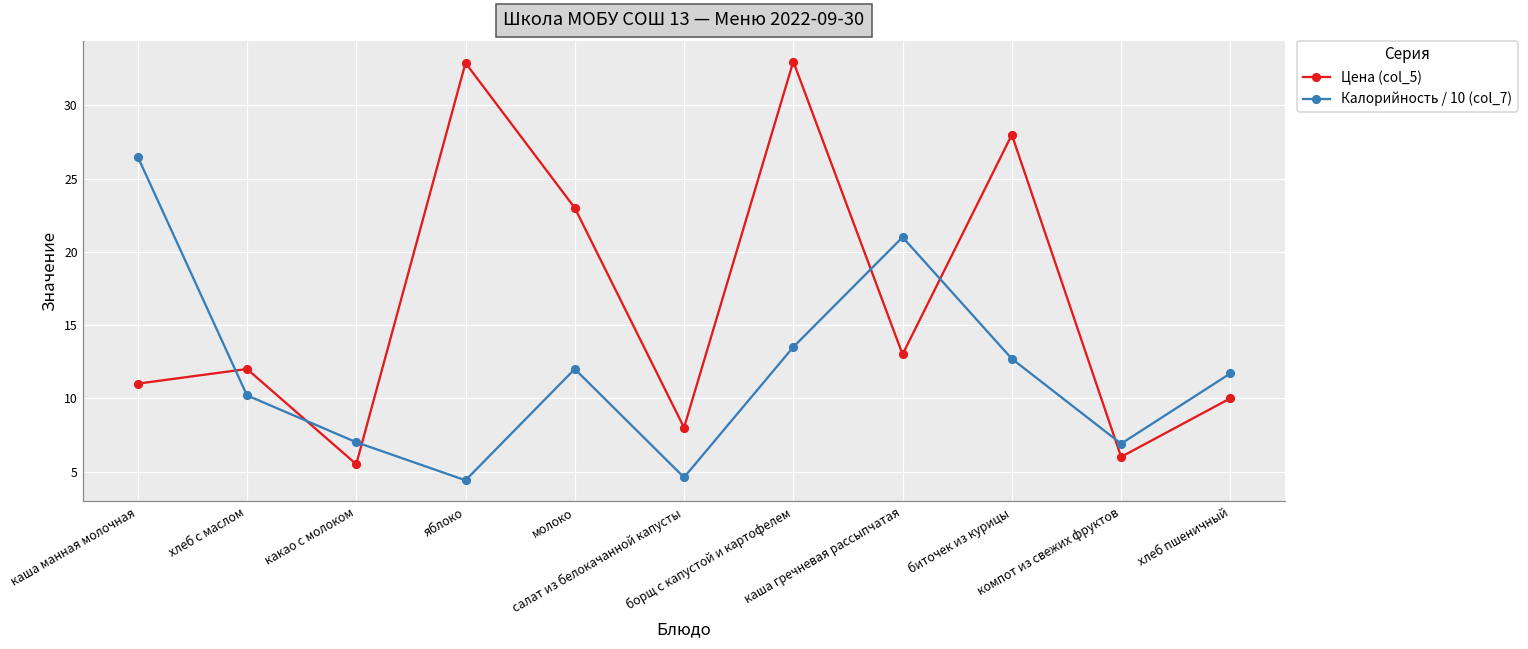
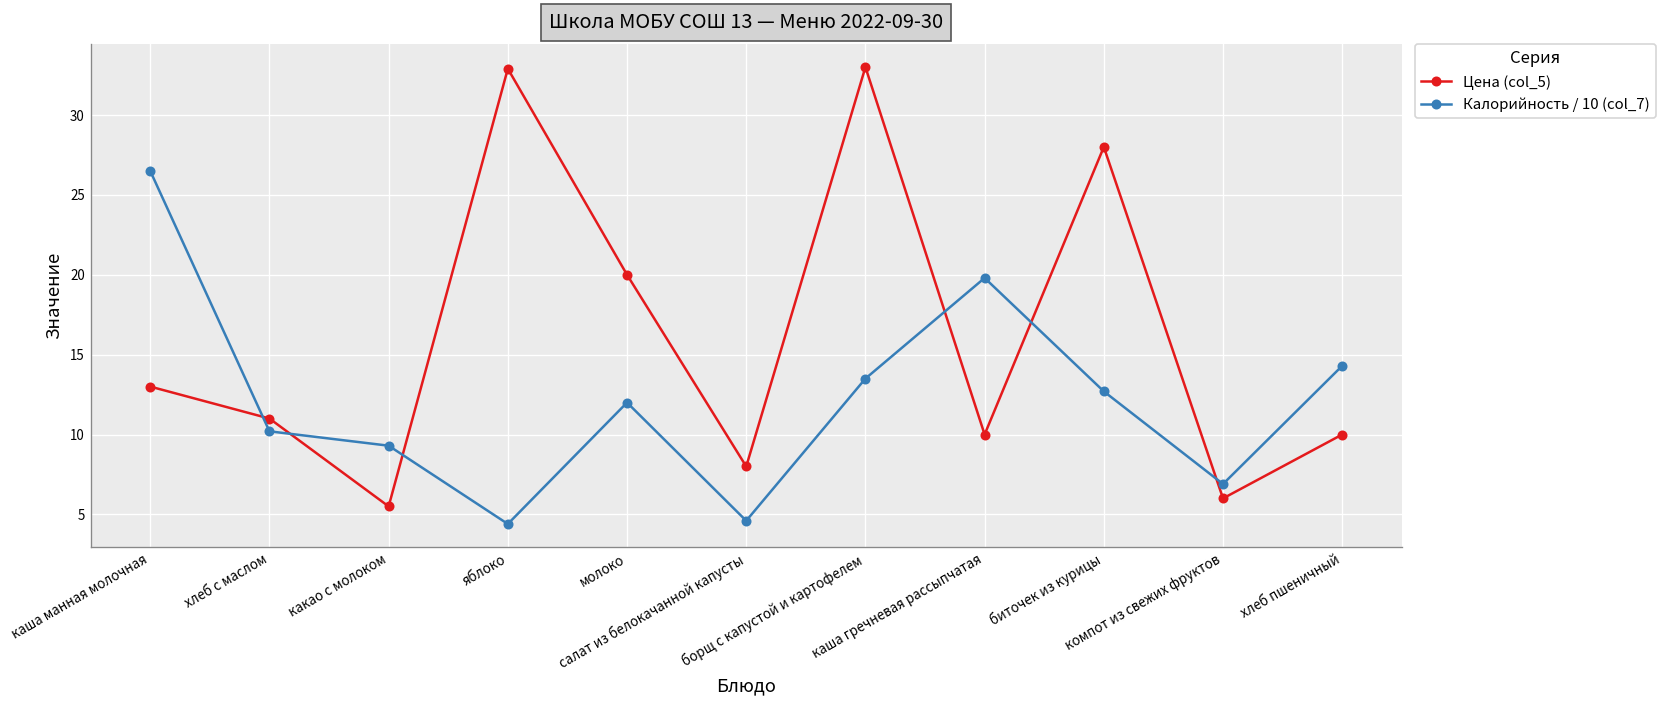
  {
    "Цена (col_5)": {
-     "каша манная молочная": 11,
-     "хлеб с маслом": 12,
+     "каша манная молочная": 13,
+     "хлеб с маслом": 11,
      "какао с молоком": 5.5,
      "яблоко": 33,
-     "молоко": 23,
+     "молоко": 20,
      "салат из белокачанной капусты": 8,
      "борщ с капустой и картофелем": 33,
-     "каша гречневая рассыпчатая": 13,
+     "каша гречневая рассыпчатая": 10,
      "биточек из курицы": 28,
      "компот из свежих фруктов": 6,
      "хлеб пшеничный": 10
    },
    "Калорийность / 10 (col_7)": {
      "каша манная молочная": 26.5,
      "хлеб с маслом": 10.2,
-     "какао с молоком": 7.0,
+     "какао с молоком": 9.3,
      "яблоко": 4.4,
      "молоко": 12.0,
      "салат из белокачанной капусты": 4.6,
      "борщ с капустой и картофелем": 13.5,
-     "каша гречневая рассыпчатая": 21.0,
+     "каша гречневая рассыпчатая": 19.8,
      "биточек из курицы": 12.7,
      "компот из свежих фруктов": 6.9,
-     "хлеб пшеничный": 11.7
+     "хлеб пшеничный": 14.3
    }
  }
